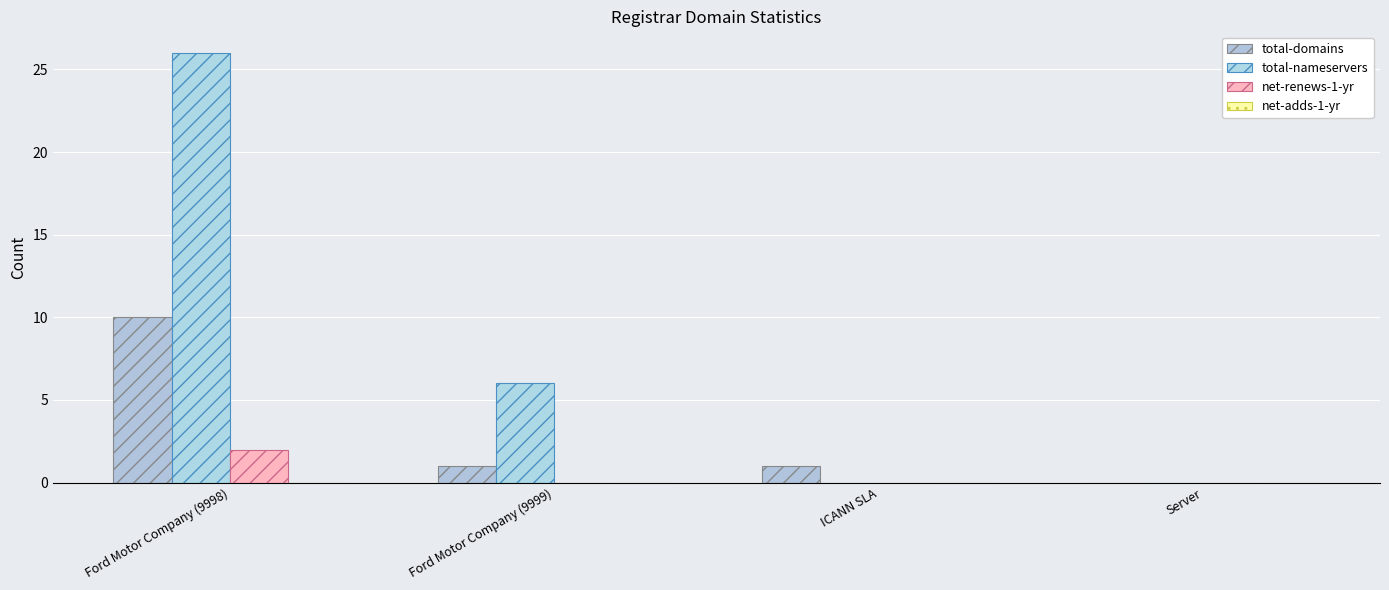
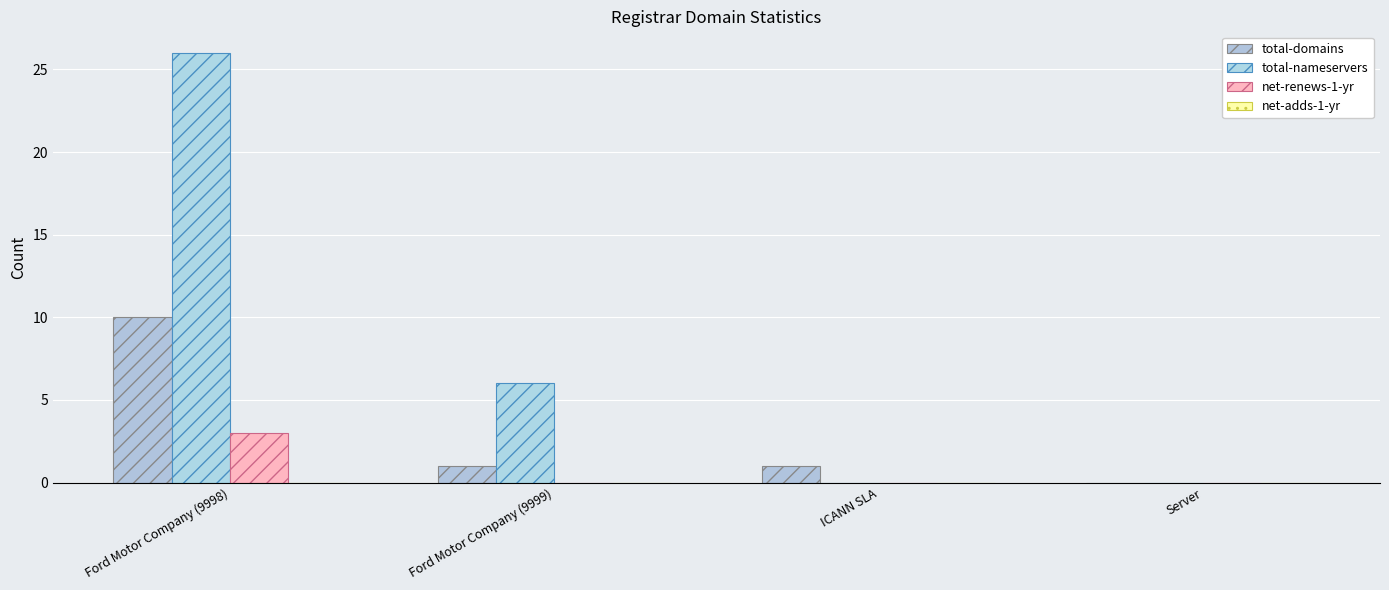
  {
    "net-renews-1-yr": {
-     "Ford Motor Company (9998)": 2,
+     "Ford Motor Company (9998)": 3,
      "Ford Motor Company (9999)": 0,
      "ICANN SLA": 0,
      "Server": 0
    },
    "net-adds-1-yr": {
      "Ford Motor Company (9998)": 0,
      "Ford Motor Company (9999)": 0,
      "ICANN SLA": 0,
      "Server": 0
    }
  }
